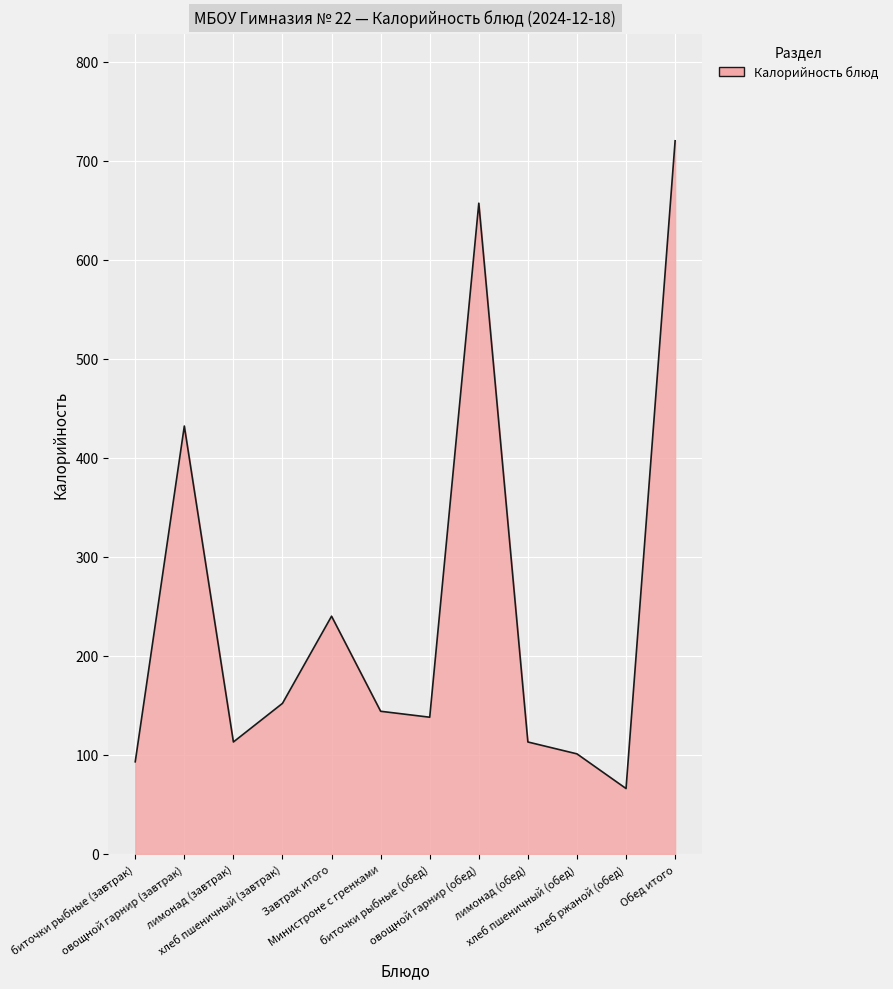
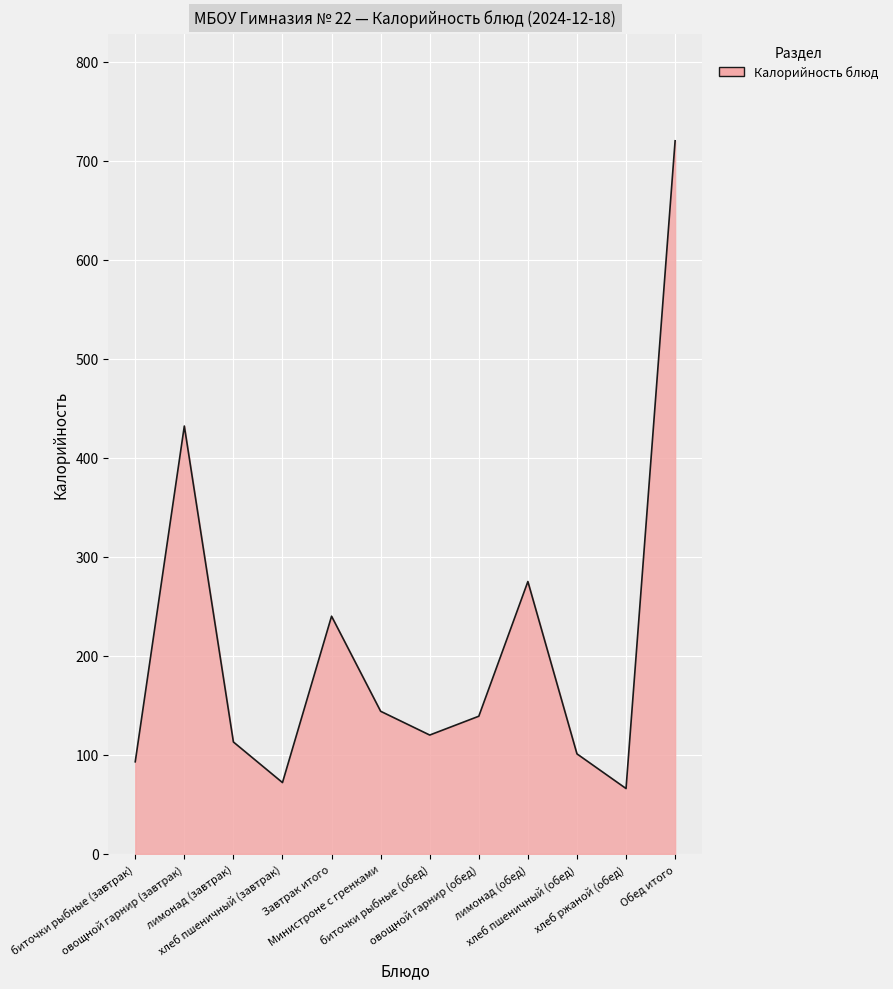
  {
    "биточки рыбные (завтрак)": 90,
    "овощной гарнир (завтрак)": 430,
    "лимонад (завтрак)": 110,
-   "хлеб пшеничный (завтрак)": 150,
+   "хлеб пшеничный (завтрак)": 70,
    "Завтрак итого": 240,
    "Министроне с гренками": 140,
-   "биточки рыбные (обед)": 140,
-   "овощной гарнир (обед)": 660,
-   "лимонад (обед)": 110,
+   "биточки рыбные (обед)": 120,
+   "овощной гарнир (обед)": 140,
+   "лимонад (обед)": 280,
    "хлеб пшеничный (обед)": 100,
    "хлеб ржаной (обед)": 70,
    "Обед итого": 720
  }
